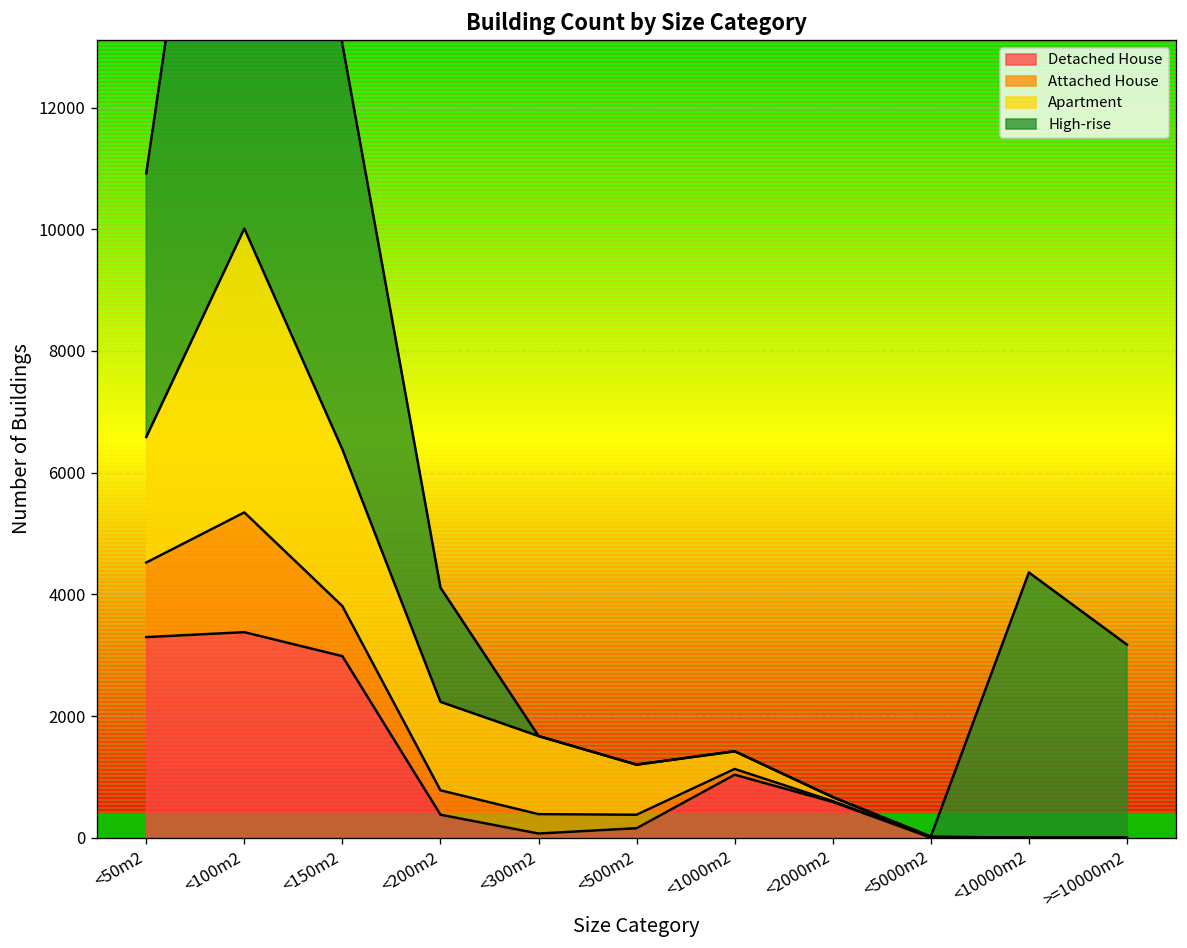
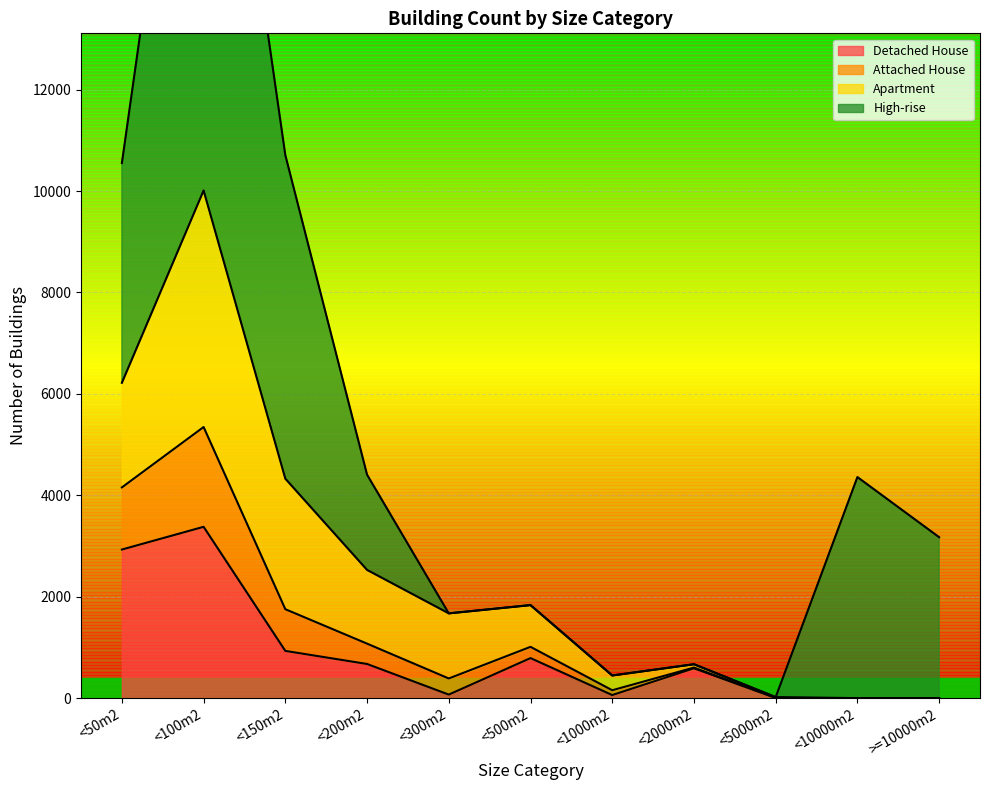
  {
    "Detached House": {
-     "<50m2": 3300,
+     "<50m2": 2900,
      "<100m2": 3400,
-     "<150m2": 3000,
-     "<200m2": 400,
+     "<150m2": 900,
+     "<200m2": 700,
      "<300m2": 100,
-     "<500m2": 200,
-     "<1000m2": 1000
+     "<500m2": 800,
+     "<1000m2": 100
    },
    "High-rise": {
      "<50m2": 4300,
-     "<150m2": 6700,
+     "<150m2": 6400,
      "<200m2": 1900,
      "<10000m2": 4400,
      ">=10000m2": 3200
    }
  }
